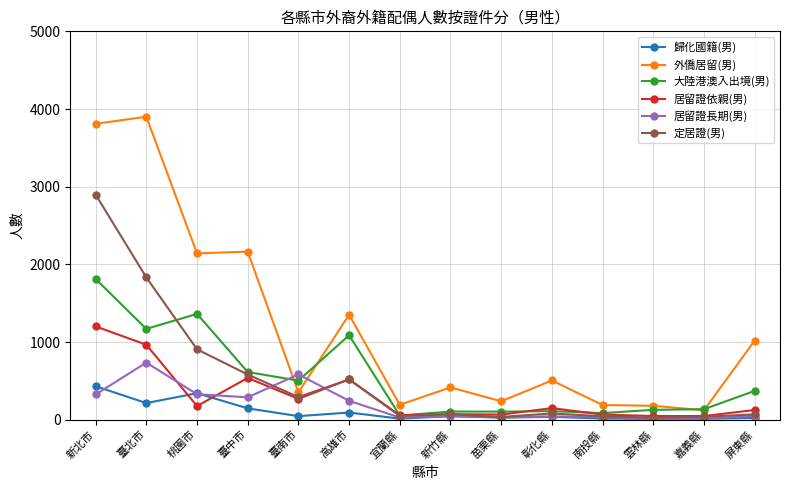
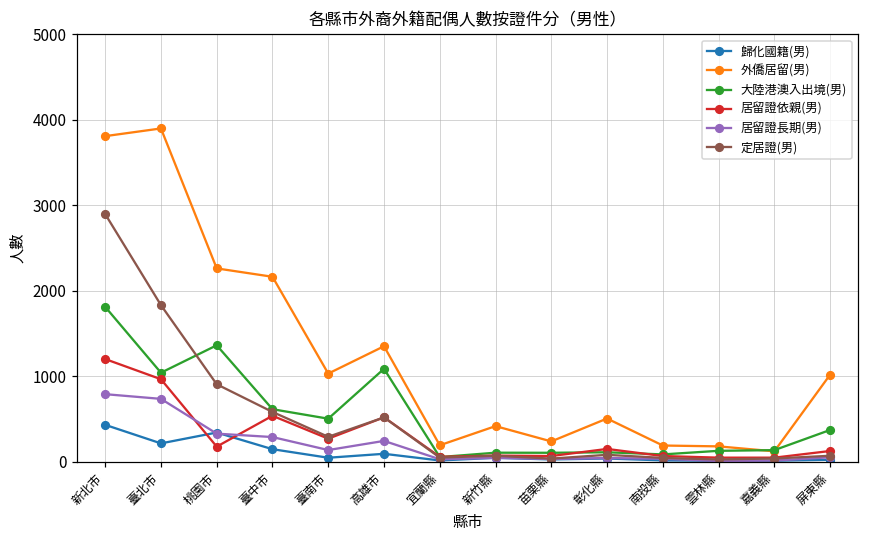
  {
    "歸化國籍(男)": {
      "新北市": 400,
      "臺北市": 200,
      "臺中市": 100,
      "臺南市": 0,
      "高雄市": 100
    },
    "外僑居留(男)": {
      "新北市": 3800,
      "臺北市": 3900,
-     "桃園市": 2100,
+     "桃園市": 2300,
      "臺中市": 2200,
-     "臺南市": 400,
+     "臺南市": 1000,
      "高雄市": 1400,
      "宜蘭縣": 200,
      "新竹縣": 400,
      "苗栗縣": 200,
      "彰化縣": 500,
      "南投縣": 200,
      "雲林縣": 200,
      "屏東縣": 1000
    },
    "大陸港澳入出境(男)": {
      "新北市": 1800,
-     "臺北市": 1200,
+     "臺北市": 1000,
      "桃園市": 1400,
      "臺南市": 500,
      "高雄市": 1100,
      "新竹縣": 100,
      "苗栗縣": 100,
      "雲林縣": 100,
      "屏東縣": 400
    },
    "居留證依親(男)": {
      "新北市": 1200,
      "臺北市": 1000,
      "桃園市": 200,
      "臺中市": 500,
      "彰化縣": 100,
      "屏東縣": 100
    },
    "居留證長期(男)": {
-     "新北市": 300,
+     "新北市": 800,
      "臺北市": 700,
      "臺中市": 300,
-     "臺南市": 600,
+     "臺南市": 100,
      "高雄市": 200
    },
    "定居證(男)": {
      "新北市": 2900,
      "臺北市": 1800,
      "桃園市": 900
    }
  }
